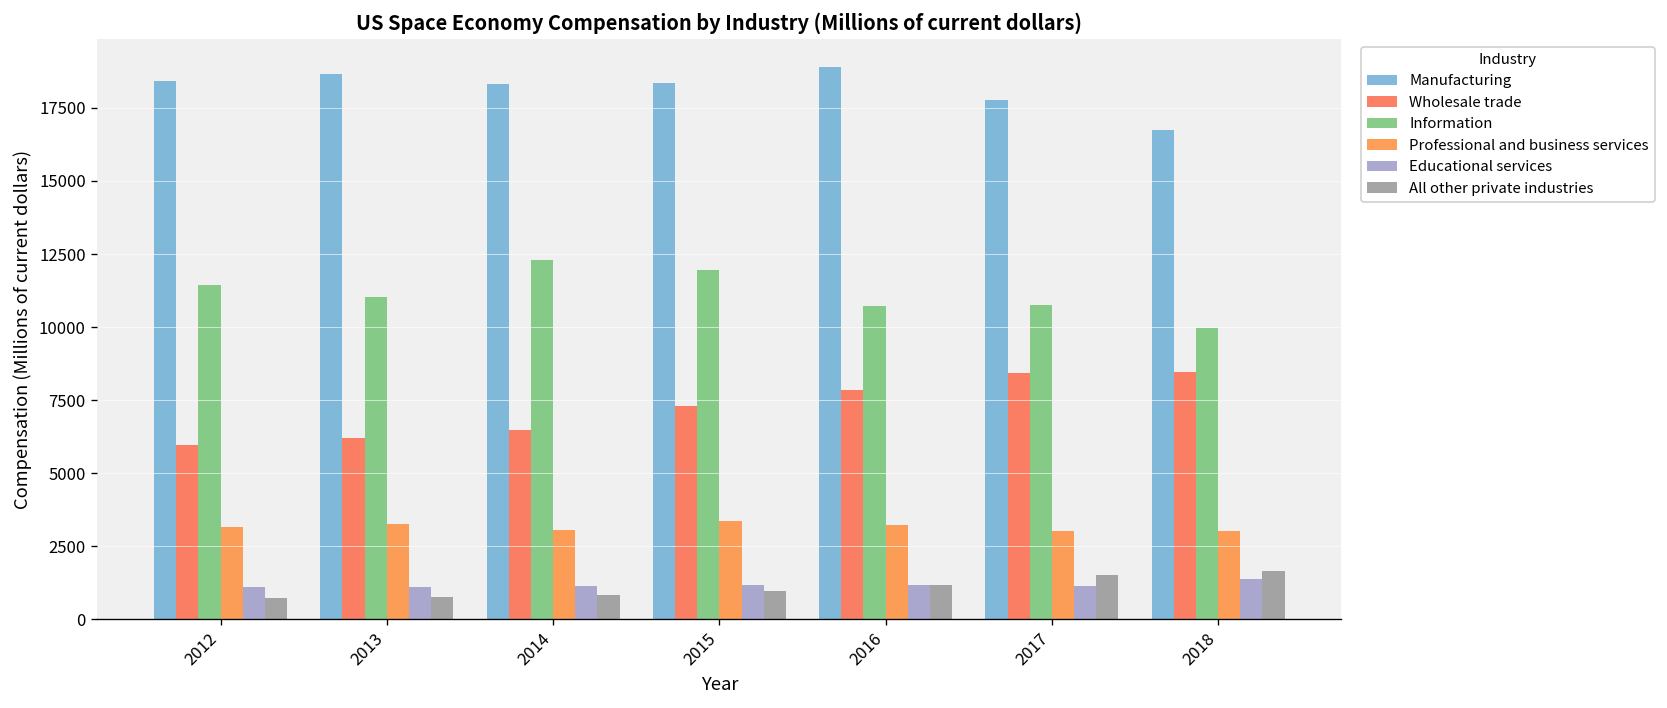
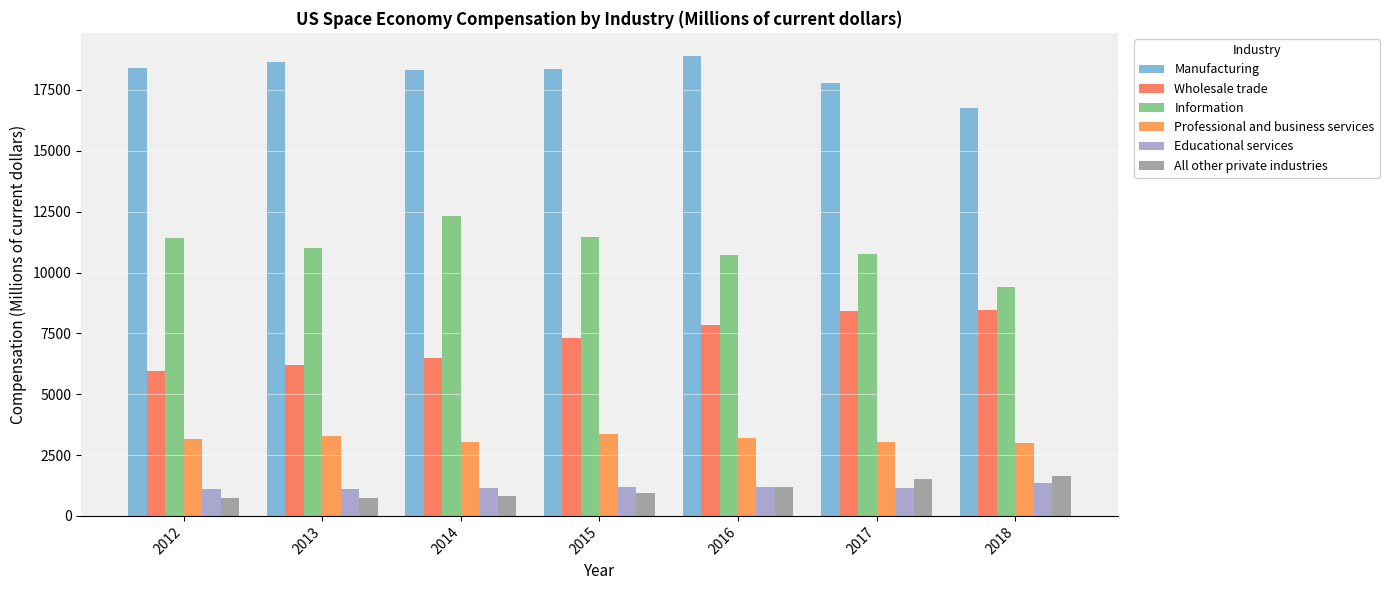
  {
    "Information": {
      "2012": 11400,
      "2013": 11000,
      "2014": 12300,
-     "2015": 12000,
+     "2015": 11500,
      "2016": 10700,
      "2017": 10700,
-     "2018": 10000
+     "2018": 9400
    }
  }
